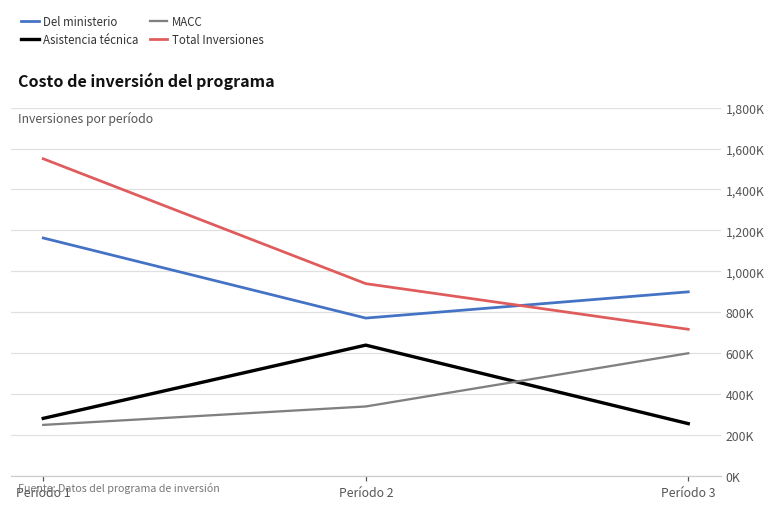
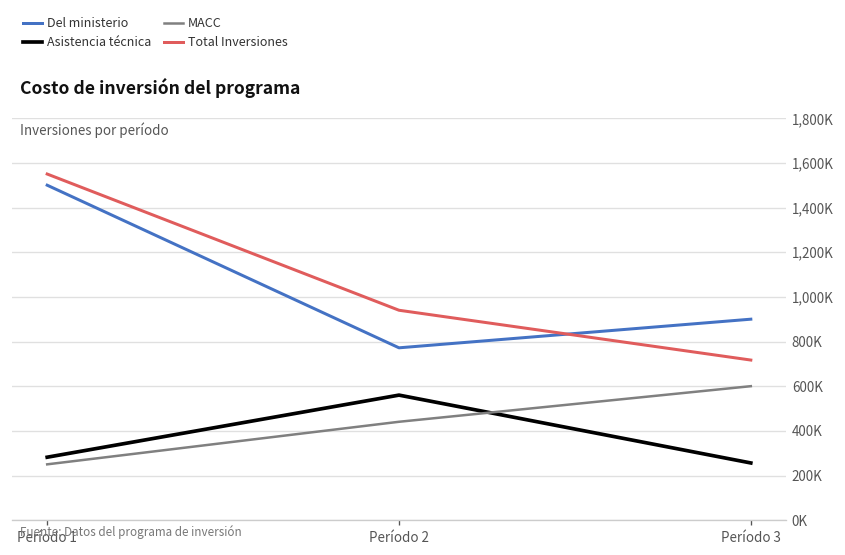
  {
    "Del ministerio": {
-     "Período 1": "1,160,000",
+     "Período 1": "1,500,000",
      "Período 2": "770,000",
      "Período 3": "900,000"
    },
    "Asistencia técnica": {
      "Período 1": "280,000",
-     "Período 2": "640,000",
+     "Período 2": "560,000",
      "Período 3": "260,000"
    },
    "MACC": {
      "Período 1": "250,000",
-     "Período 2": "340,000",
+     "Período 2": "440,000",
      "Período 3": "600,000"
    },
    "Total Inversiones": {
      "Período 1": "1,550,000",
      "Período 2": "940,000",
      "Período 3": "720,000"
    }
  }
